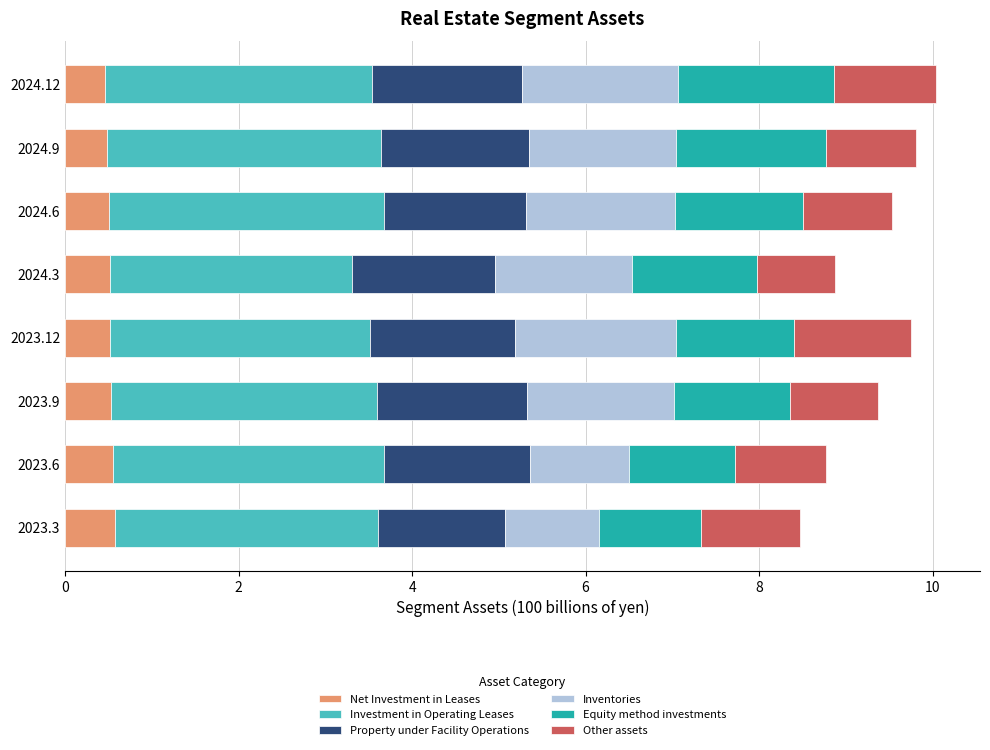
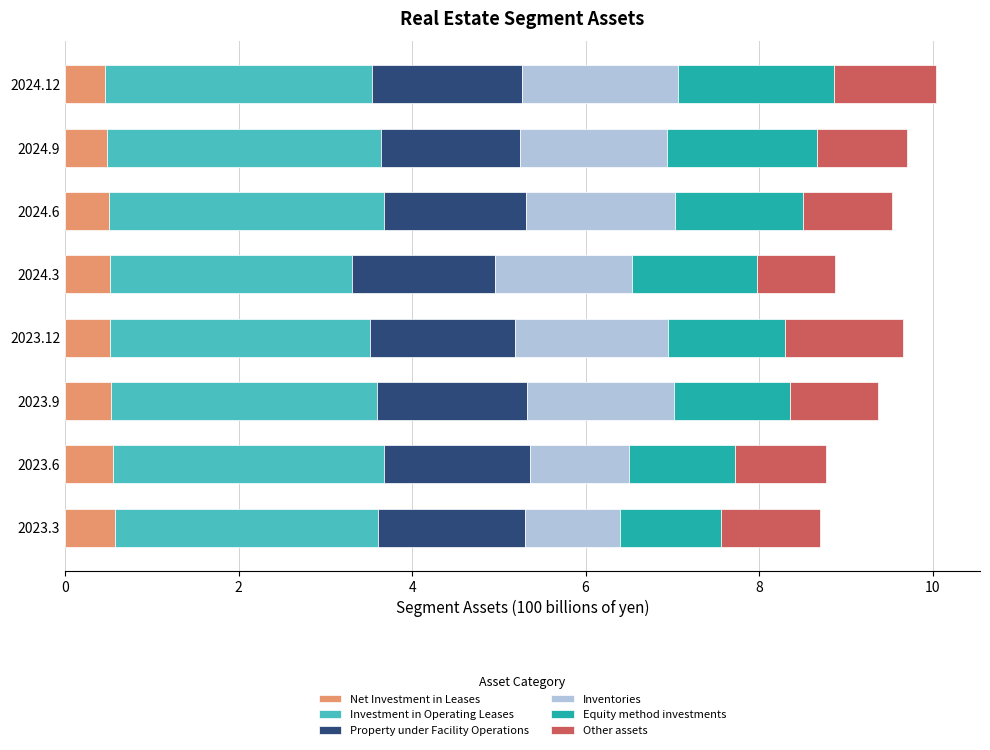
  {
    "Net Investment in Leases": {
      "2024.12": 0.5,
      "2024.9": 0.5,
      "2024.6": 0.5,
      "2024.3": 0.5,
      "2023.12": 0.5,
      "2023.9": 0.5,
      "2023.6": 0.6,
      "2023.3": 0.6
    },
    "Property under Facility Operations": {
      "2024.12": 1.7,
-     "2024.9": 1.7,
+     "2024.9": 1.6,
      "2024.6": 1.6,
      "2024.3": 1.7,
      "2023.12": 1.7,
      "2023.9": 1.7,
      "2023.6": 1.7,
-     "2023.3": 1.5
+     "2023.3": 1.7
    },
    "Inventories": {
      "2024.12": 1.8,
      "2024.9": 1.7,
      "2024.6": 1.7,
      "2024.3": 1.6,
-     "2023.12": 1.9,
+     "2023.12": 1.8,
      "2023.9": 1.7,
      "2023.6": 1.1,
      "2023.3": 1.1
    },
    "Other assets": {
      "2024.12": 1.2,
      "2024.9": 1.0,
      "2024.6": 1.0,
      "2024.3": 0.9,
      "2023.12": 1.4,
      "2023.9": 1.0,
      "2023.6": 1.0,
      "2023.3": 1.1
    }
  }
